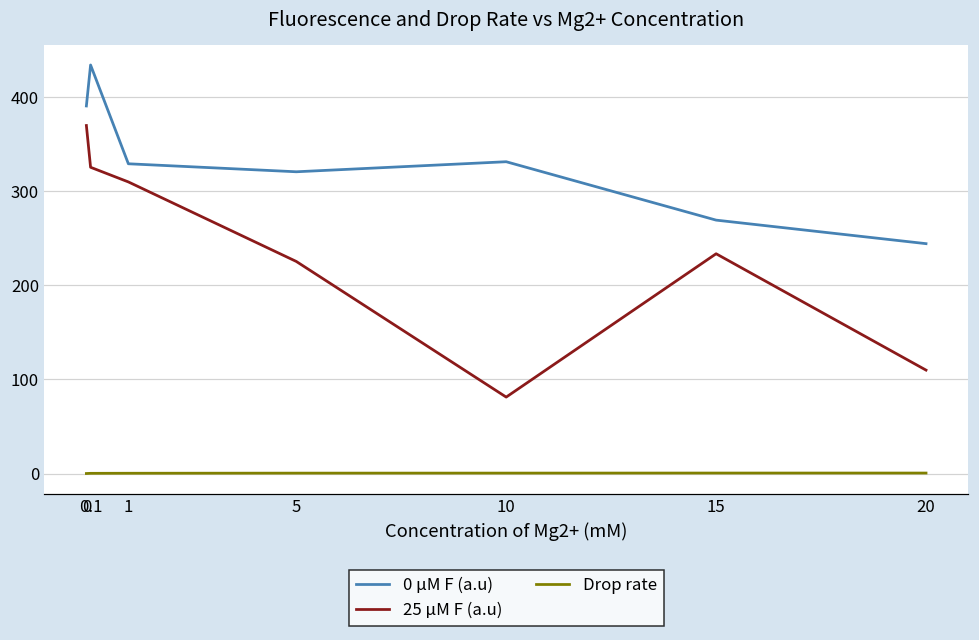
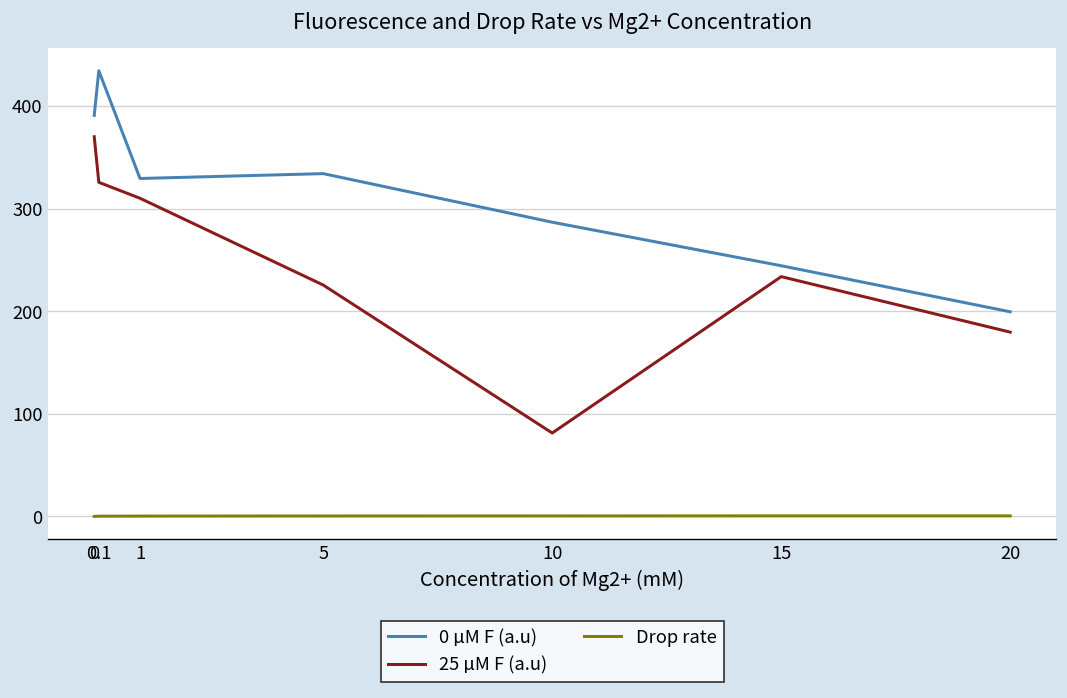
  {
    "0 µM F (a.u)": {
      "1": 330,
-     "5": 320,
-     "10": 330,
-     "15": 270,
-     "20": 240
+     "5": 330,
+     "10": 290,
+     "15": 240,
+     "20": 200
    },
    "25 µM F (a.u)": {
      "1": 310,
      "5": 230,
      "10": 80,
      "15": 230,
-     "20": 110
+     "20": 180
    },
    "Drop rate": {
      "1": 0,
      "5": 0,
      "10": 0,
      "15": 0,
      "20": 0
    }
  }
